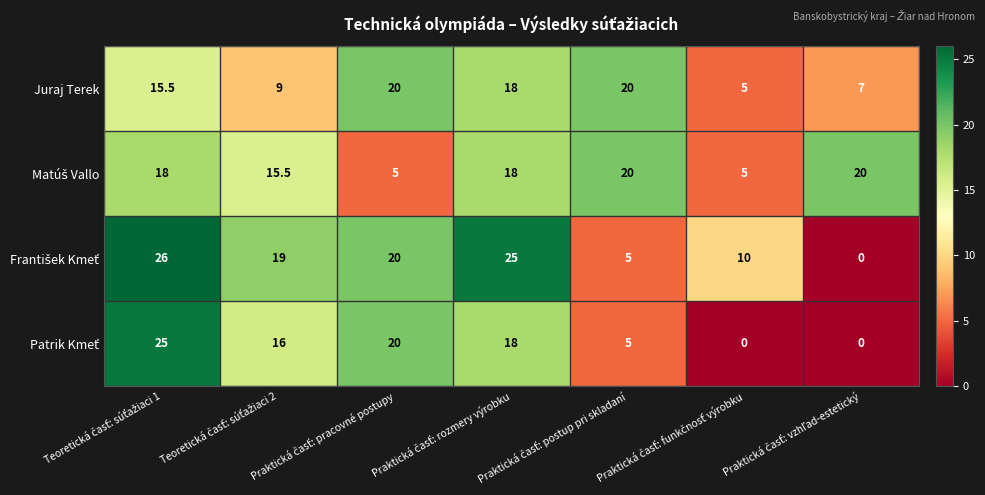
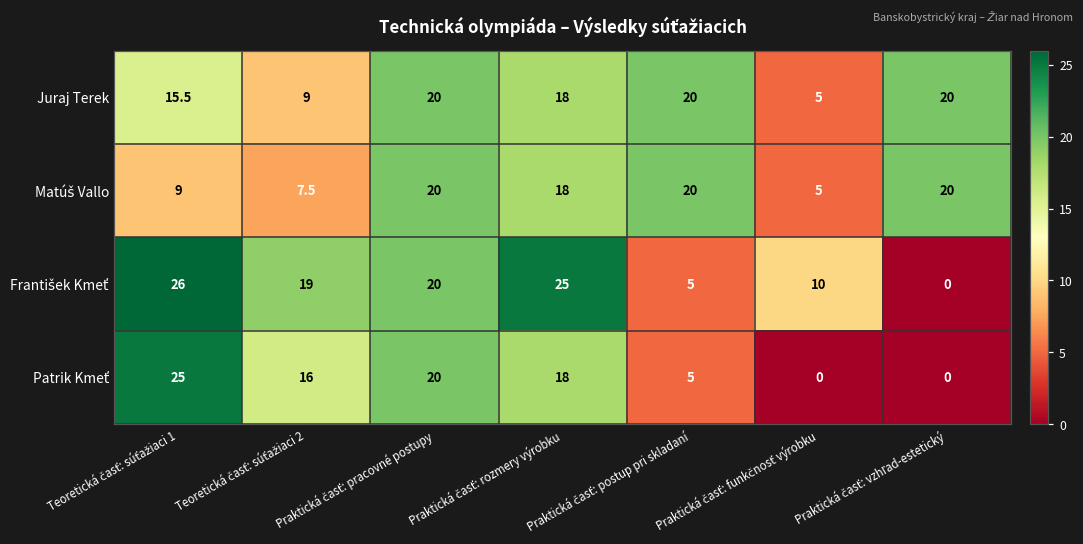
  {
    "Juraj Terek": {
      "Teoretická časť: súťažiaci 1": 15.5,
      "Teoretická časť: súťažiaci 2": 9,
      "Praktická časť: pracovné postupy": 20,
      "Praktická časť: rozmery výrobku": 18,
      "Praktická časť: postup pri skladaní": 20,
      "Praktická časť: funkčnosť výrobku": 5,
-     "Praktická časť: vzhľad-estetický": 7
+     "Praktická časť: vzhľad-estetický": 20
    },
    "Matúš Vallo": {
-     "Teoretická časť: súťažiaci 1": 18,
-     "Teoretická časť: súťažiaci 2": 15.5,
-     "Praktická časť: pracovné postupy": 5,
+     "Teoretická časť: súťažiaci 1": 9,
+     "Teoretická časť: súťažiaci 2": 7.5,
+     "Praktická časť: pracovné postupy": 20,
      "Praktická časť: rozmery výrobku": 18,
      "Praktická časť: postup pri skladaní": 20,
      "Praktická časť: funkčnosť výrobku": 5,
      "Praktická časť: vzhľad-estetický": 20
    },
    "František Kmeť": {
      "Teoretická časť: súťažiaci 1": 26,
      "Teoretická časť: súťažiaci 2": 19,
      "Praktická časť: pracovné postupy": 20,
      "Praktická časť: rozmery výrobku": 25,
      "Praktická časť: postup pri skladaní": 5,
      "Praktická časť: funkčnosť výrobku": 10,
      "Praktická časť: vzhľad-estetický": 0
    },
    "Patrik Kmeť": {
      "Teoretická časť: súťažiaci 1": 25,
      "Teoretická časť: súťažiaci 2": 16,
      "Praktická časť: pracovné postupy": 20,
      "Praktická časť: rozmery výrobku": 18,
      "Praktická časť: postup pri skladaní": 5,
      "Praktická časť: funkčnosť výrobku": 0,
      "Praktická časť: vzhľad-estetický": 0
    }
  }
